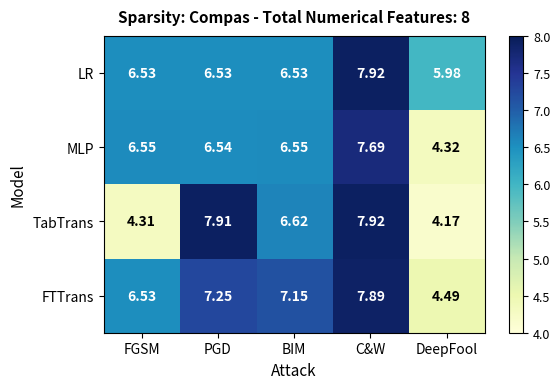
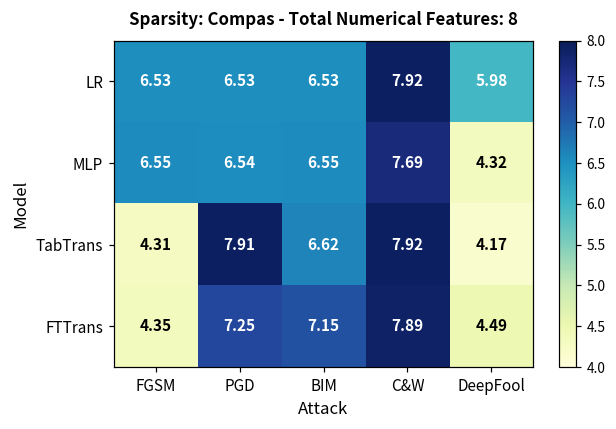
  {
    "LR": {
      "FGSM": 6.53,
      "PGD": 6.53,
      "BIM": 6.53,
      "C&W": 7.92,
      "DeepFool": 5.98
    },
    "MLP": {
      "FGSM": 6.55,
      "PGD": 6.54,
      "BIM": 6.55,
      "C&W": 7.69,
      "DeepFool": 4.32
    },
    "TabTrans": {
      "FGSM": 4.31,
      "PGD": 7.91,
      "BIM": 6.62,
      "C&W": 7.92,
      "DeepFool": 4.17
    },
    "FTTrans": {
-     "FGSM": 6.53,
+     "FGSM": 4.35,
      "PGD": 7.25,
      "BIM": 7.15,
      "C&W": 7.89,
      "DeepFool": 4.49
    }
  }
